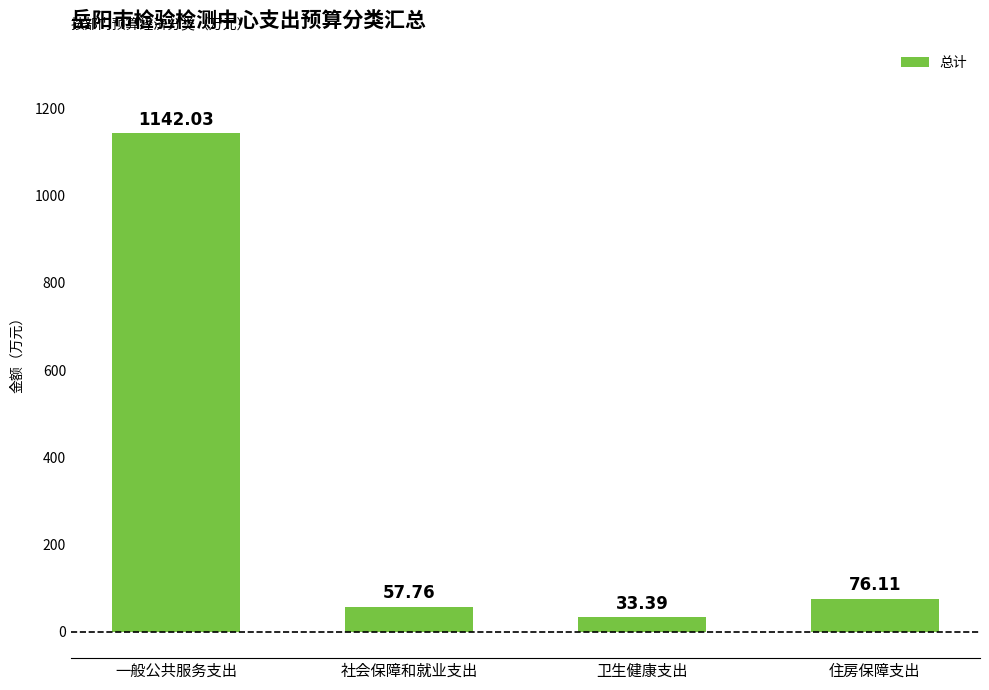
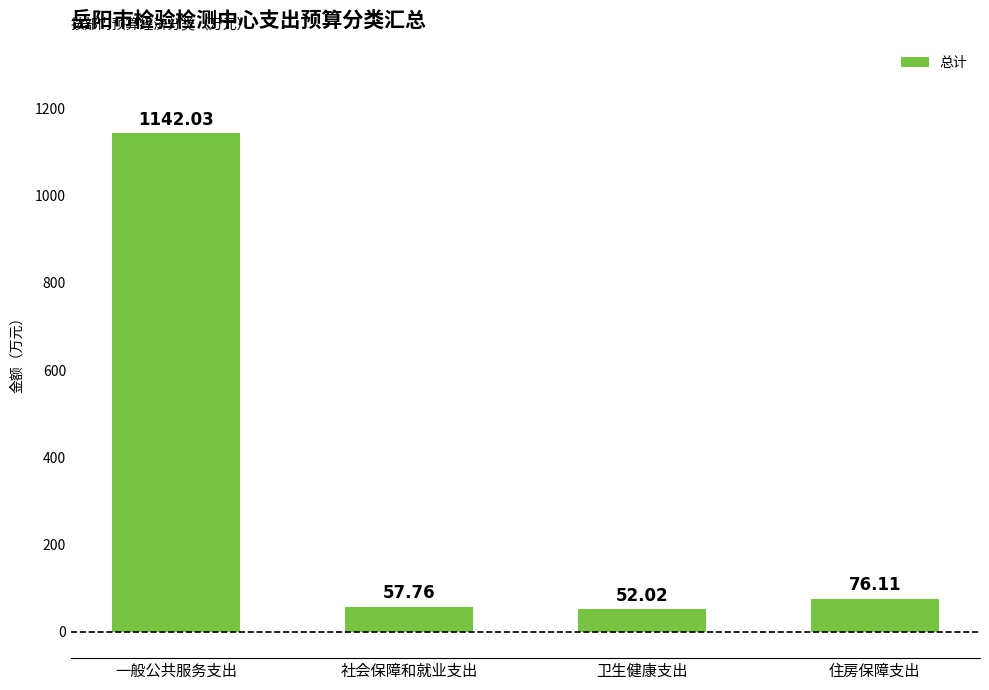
  {
    "一般公共服务支出": 1142.03,
    "社会保障和就业支出": 57.76,
-   "卫生健康支出": 33.39,
+   "卫生健康支出": 52.02,
    "住房保障支出": 76.11
  }
